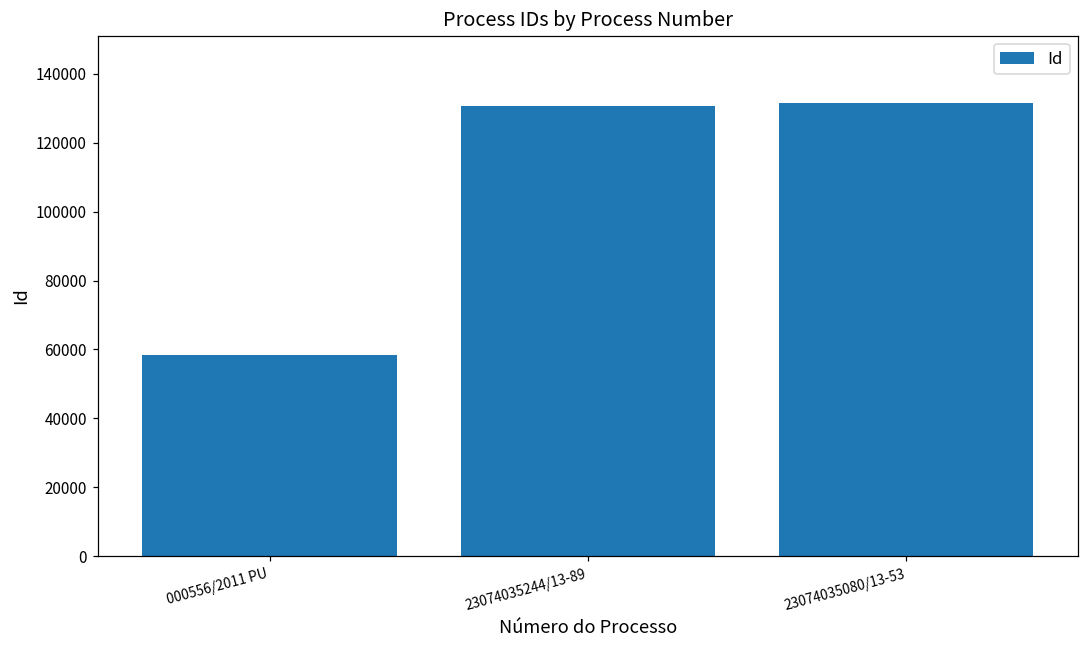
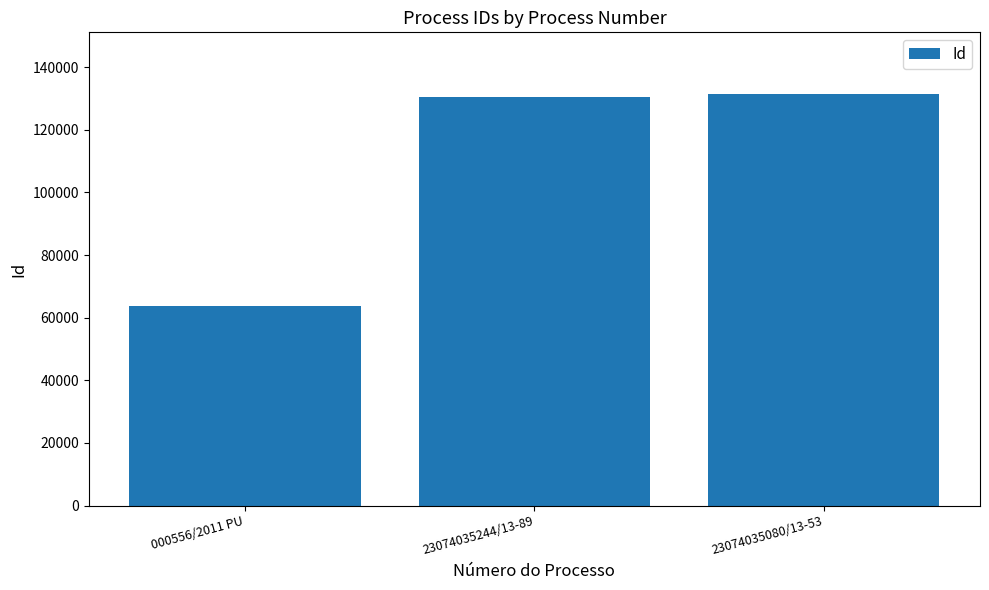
  {
-   "000556/2011 PU": 58000,
+   "000556/2011 PU": 64000,
    "23074035244/13-89": 131000,
    "23074035080/13-53": 131000
  }
